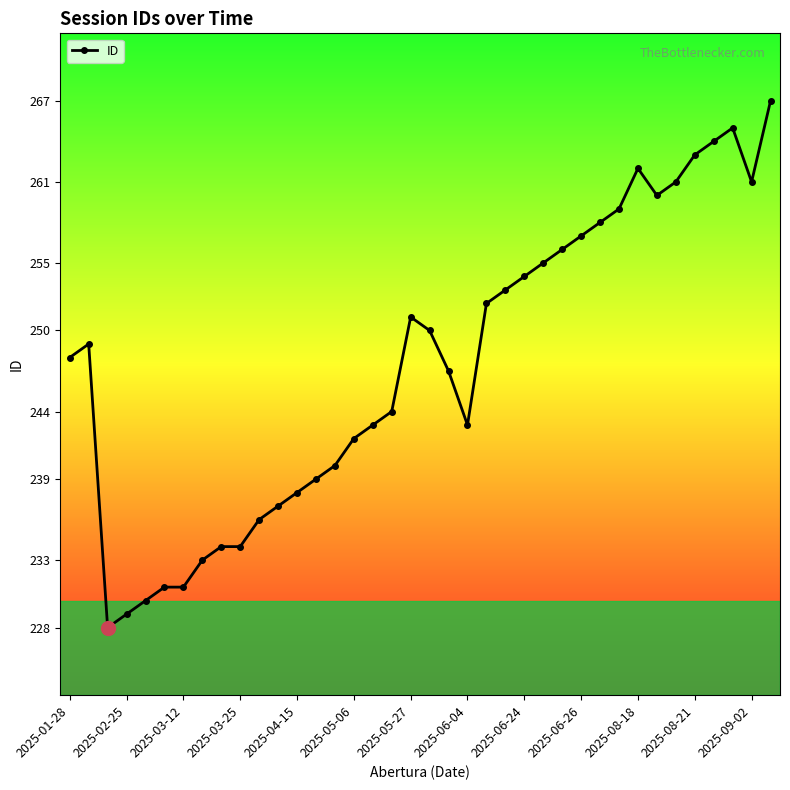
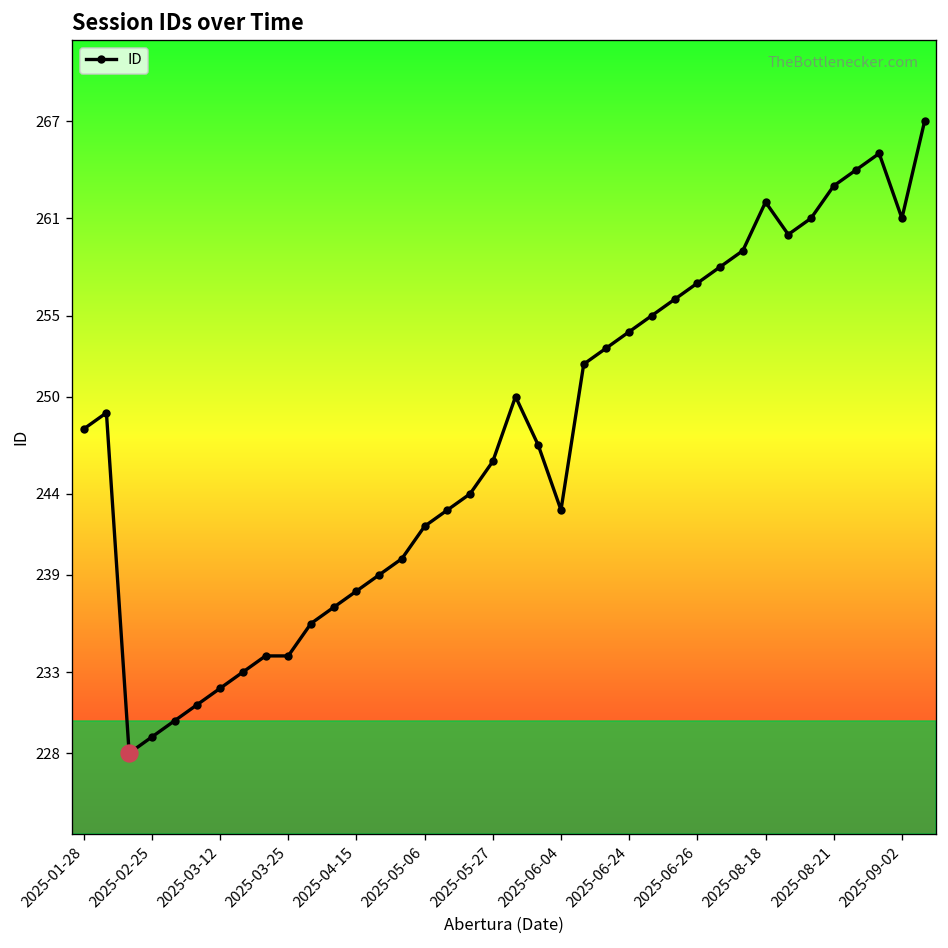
  {
    "ID": {
      "2025-01-28": 248,
-     "2025-03-12": 231,
+     "2025-03-12": 232,
      "2025-03-25": 234,
      "2025-04-15": 238,
      "2025-05-06": 242,
-     "2025-05-27": 251,
+     "2025-05-27": 246,
      "2025-06-04": 243,
      "2025-06-24": 254,
      "2025-08-18": 262,
      "2025-08-21": 263,
      "2025-09-02": 261
    }
  }
